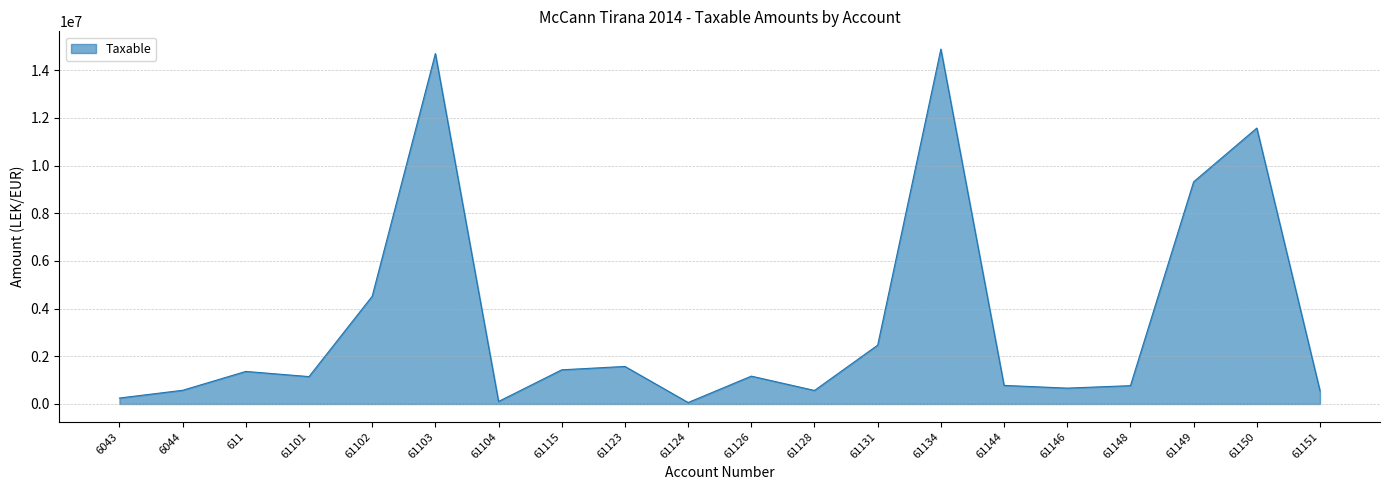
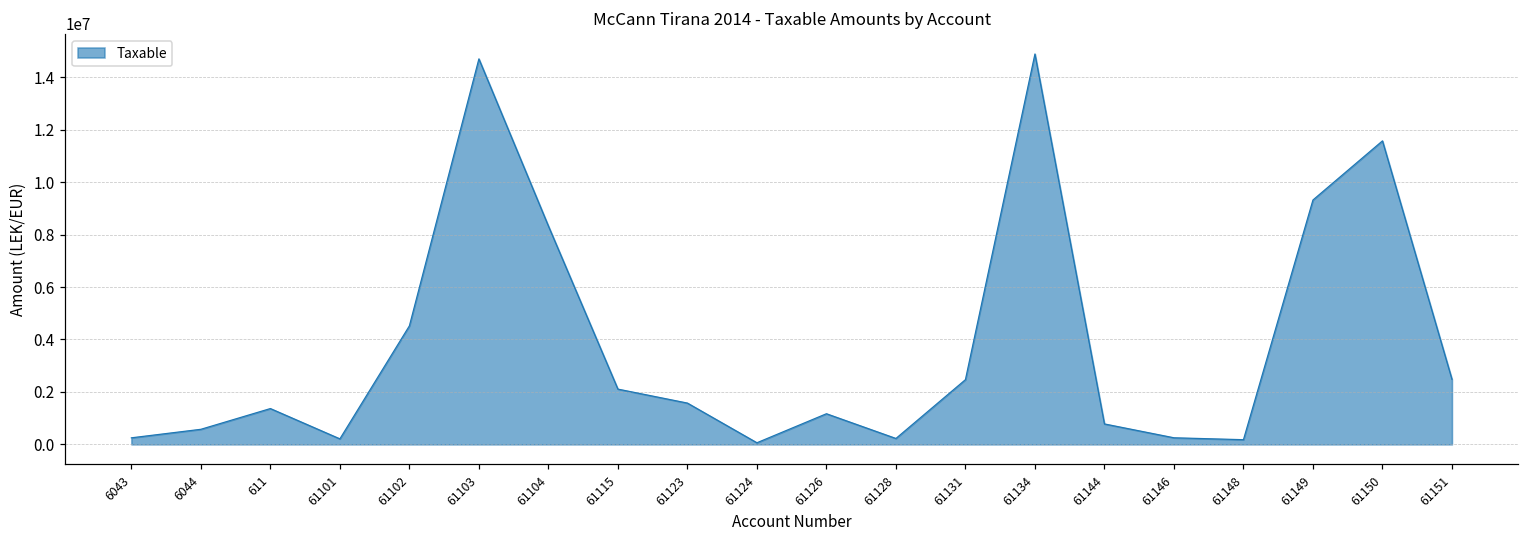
  {
    "6043": 300000,
    "6044": 600000,
    "611": 1400000,
-   "61101": 1100000,
+   "61101": 200000,
    "61102": 4500000,
    "61103": 14700000,
-   "61104": 100000,
-   "61115": 1400000,
+   "61104": 8300000,
+   "61115": 2100000,
    "61123": 1600000,
    "61124": 100000,
    "61126": 1200000,
-   "61128": 600000,
+   "61128": 200000,
    "61131": 2500000,
    "61134": 14900000,
    "61144": 800000,
-   "61146": 700000,
-   "61148": 800000,
+   "61146": 300000,
+   "61148": 200000,
    "61149": 9300000,
    "61150": 11600000,
-   "61151": 600000
+   "61151": 2500000
  }
